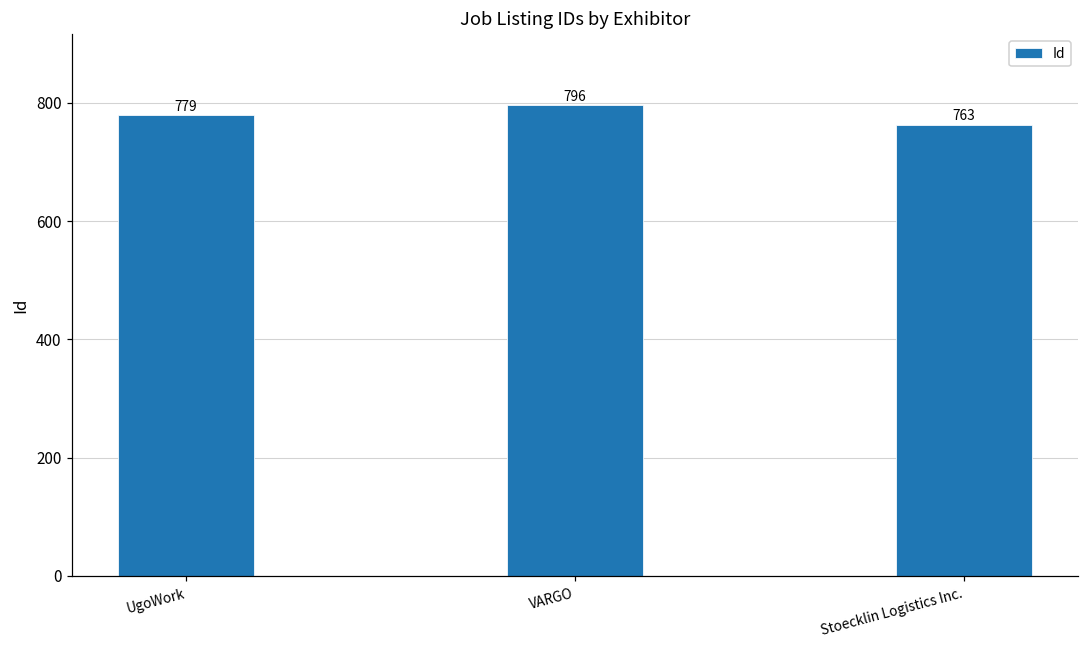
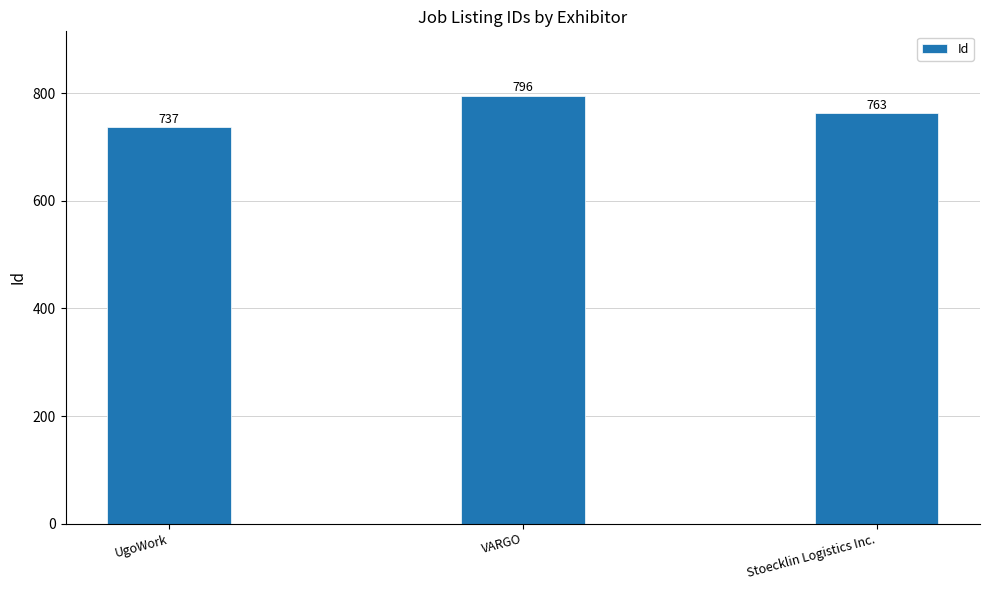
  {
-   "UgoWork": 779,
+   "UgoWork": 737,
    "VARGO": 796,
    "Stoecklin Logistics Inc.": 763
  }
